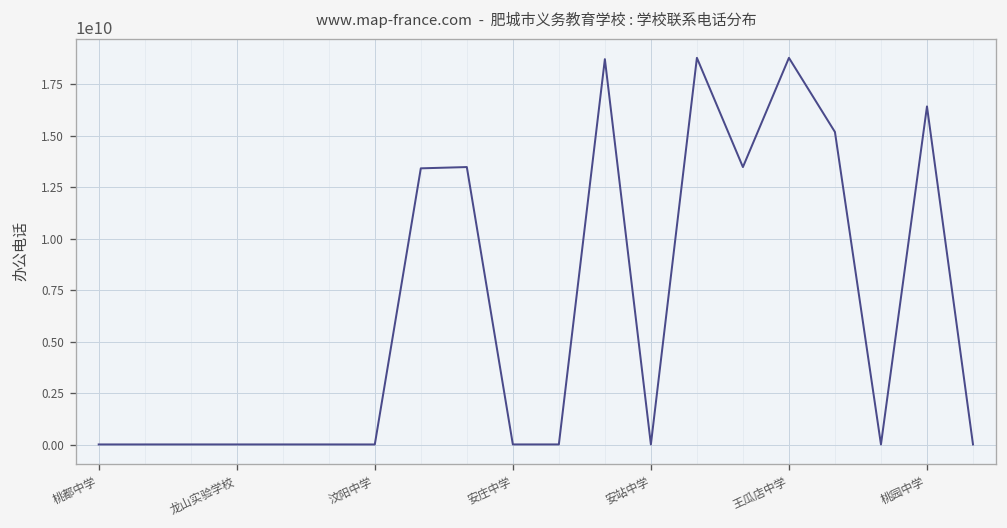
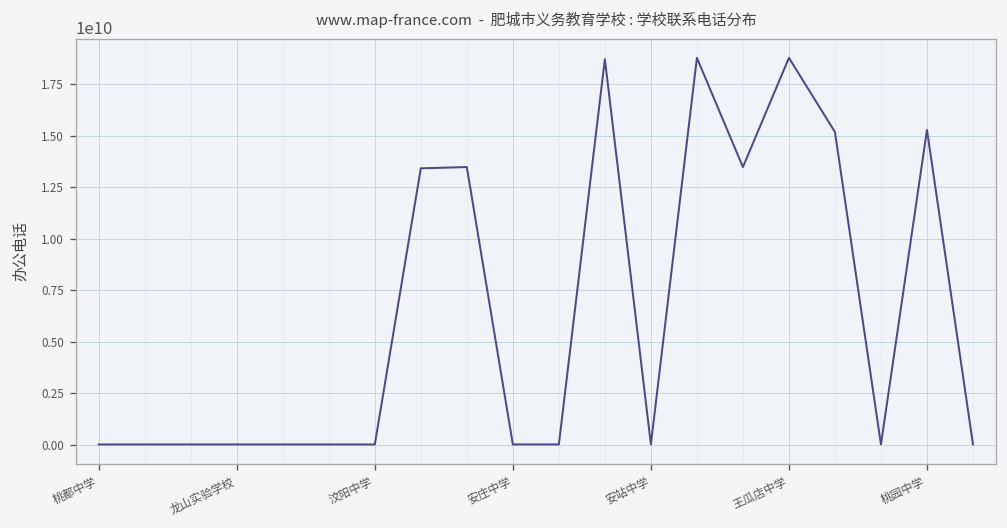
  {
    "桃都中学": 0,
    "龙山实验学校": 0,
    "汶阳中学": 0,
    "安庄中学": 0,
    "安站中学": 0,
    "王瓜店中学": 18800000000,
-   "桃园中学": 16400000000
+   "桃园中学": 15300000000
  }
